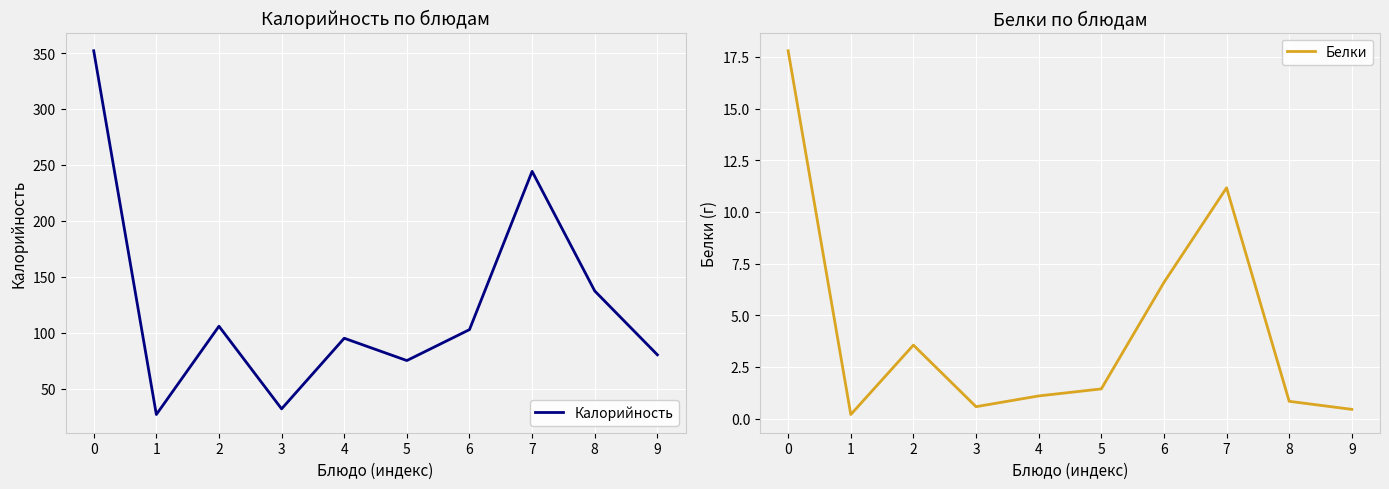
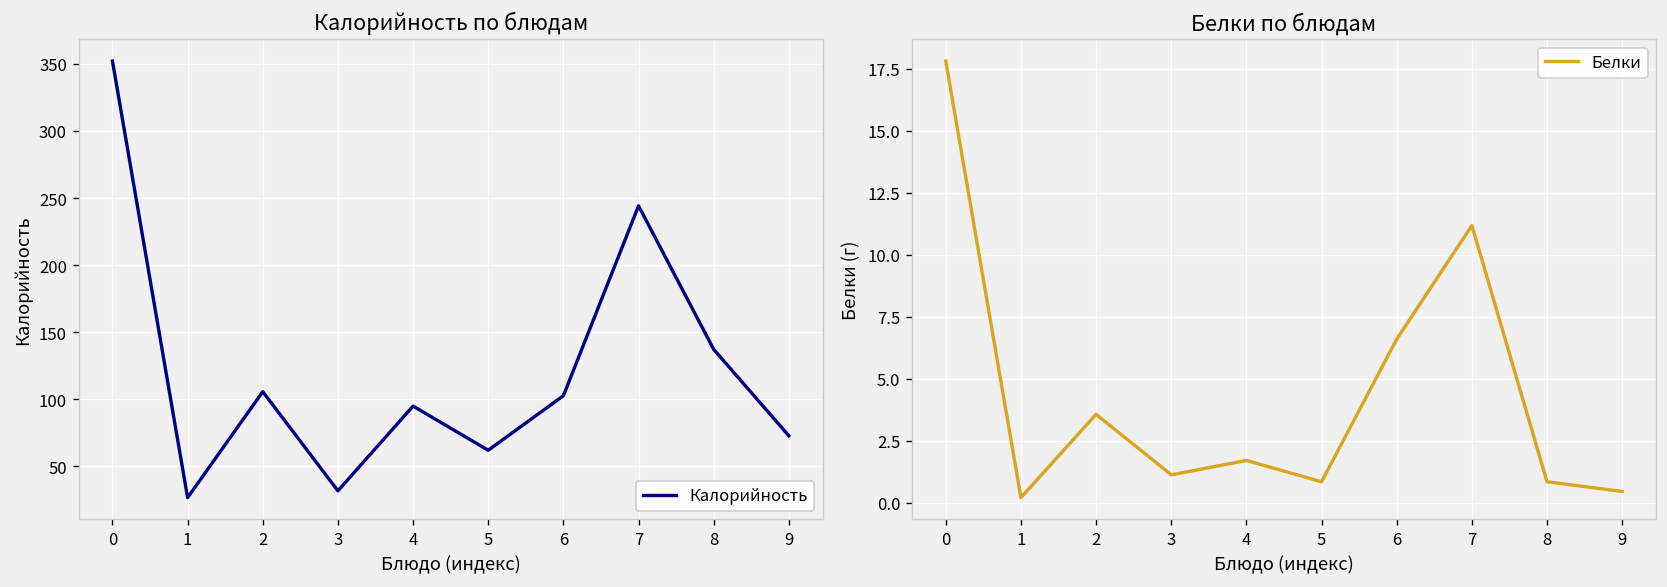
  {
    "Калорийность по блюдам": {
      "0": 352,
      "1": 27,
      "2": 106,
      "3": 32,
      "4": 95,
-     "5": 75,
+     "5": 62,
      "6": 103,
      "7": 244,
      "8": 137,
-     "9": 80
+     "9": 73
    },
    "Белки по блюдам": {
      "0": 17.8,
      "1": 0.2,
      "2": 3.6,
-     "3": 0.6,
-     "4": 1.1,
-     "5": 1.4,
+     "3": 1.1,
+     "4": 1.7,
+     "5": 0.8,
      "6": 6.6,
      "7": 11.2,
      "8": 0.8,
      "9": 0.5
    }
  }
